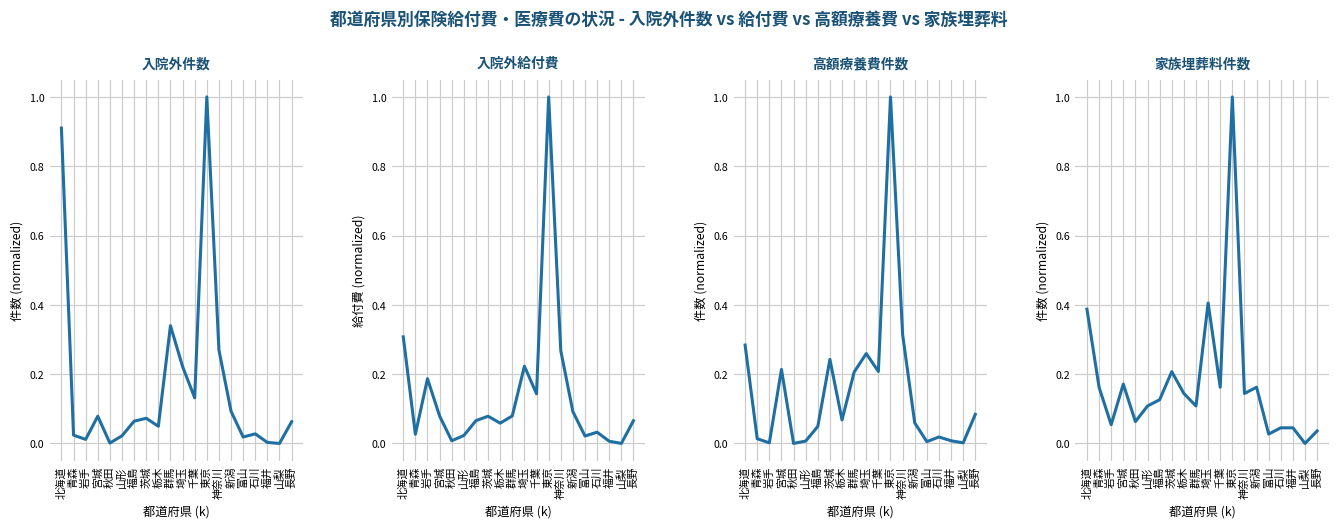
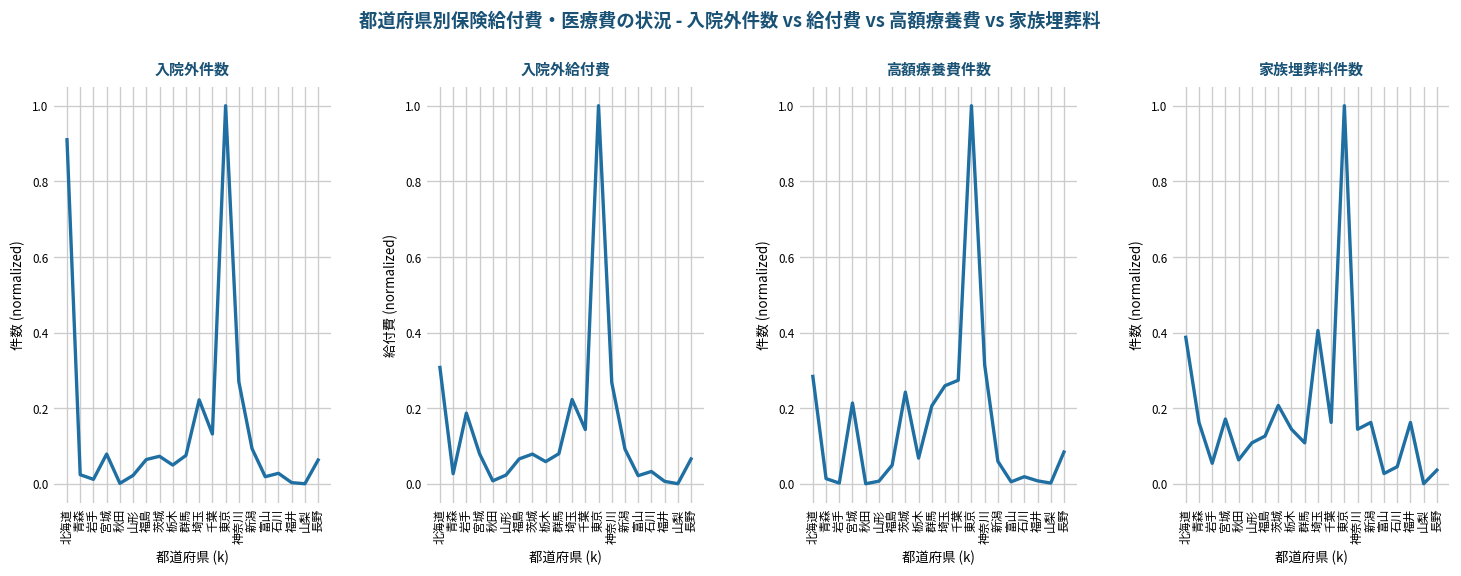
  {
    "入院外件数": {
      "北海道": 0.91,
      "青森": 0.02,
      "岩手": 0.01,
      "宮城": 0.08,
      "秋田": 0.00,
      "山形": 0.02,
      "福島": 0.06,
      "茨城": 0.07,
      "栃木": 0.05,
-     "群馬": 0.34,
+     "群馬": 0.07,
      "埼玉": 0.22,
      "千葉": 0.13,
      "東京": 1.00,
      "神奈川": 0.27,
      "新潟": 0.09,
      "富山": 0.02,
      "石川": 0.03,
      "福井": 0.00,
      "山梨": 0.00,
      "長野": 0.06
    },
    "入院外給付費": {
      "北海道": 0.31,
      "青森": 0.03,
      "岩手": 0.19,
      "宮城": 0.08,
      "秋田": 0.01,
      "山形": 0.02,
      "福島": 0.07,
      "茨城": 0.08,
      "栃木": 0.06,
      "群馬": 0.08,
      "埼玉": 0.22,
      "千葉": 0.14,
      "東京": 1.00,
      "神奈川": 0.27,
      "新潟": 0.09,
      "富山": 0.02,
      "石川": 0.03,
      "福井": 0.01,
      "山梨": 0.00,
      "長野": 0.07
    },
    "高額療養費件数": {
      "北海道": 0.28,
      "青森": 0.01,
      "岩手": 0.00,
      "宮城": 0.21,
      "秋田": 0.00,
      "山形": 0.01,
      "福島": 0.05,
      "茨城": 0.24,
      "栃木": 0.07,
      "群馬": 0.21,
      "埼玉": 0.26,
-     "千葉": 0.21,
+     "千葉": 0.27,
      "東京": 1.00,
      "神奈川": 0.31,
      "新潟": 0.06,
      "富山": 0.01,
      "石川": 0.02,
      "福井": 0.01,
      "山梨": 0.00,
      "長野": 0.08
    },
    "家族埋葬料件数": {
      "北海道": 0.39,
      "青森": 0.16,
      "岩手": 0.05,
      "宮城": 0.17,
      "秋田": 0.06,
      "山形": 0.11,
      "福島": 0.13,
      "茨城": 0.21,
      "栃木": 0.14,
      "群馬": 0.11,
      "埼玉": 0.41,
      "千葉": 0.16,
      "東京": 1.00,
      "神奈川": 0.14,
      "新潟": 0.16,
      "富山": 0.03,
      "石川": 0.05,
-     "福井": 0.05,
+     "福井": 0.16,
      "山梨": 0.00,
      "長野": 0.04
    }
  }
